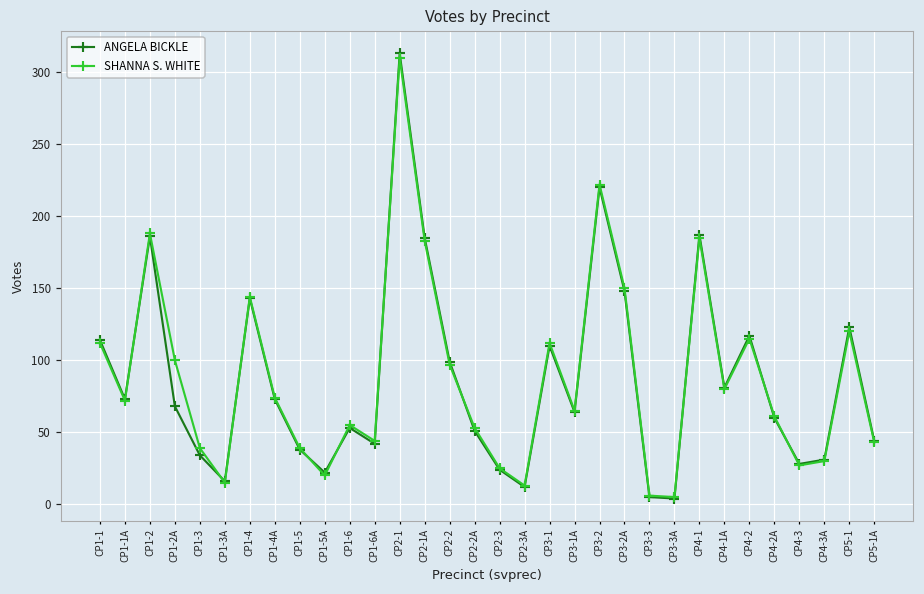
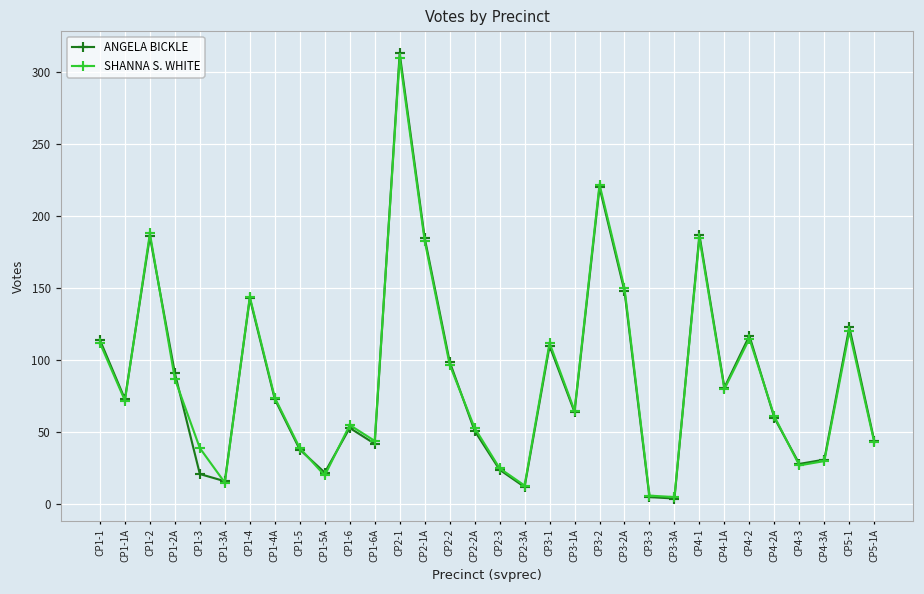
  {
    "ANGELA BICKLE": {
      "CP1-1": 114,
      "CP1-2": 186,
-     "CP1-2A": 68,
-     "CP1-3": 34,
+     "CP1-2A": 91,
+     "CP1-3": 21,
      "CP1-5A": 22,
      "CP1-6": 53,
      "CP1-6A": 42,
      "CP2-1": 313,
      "CP2-1A": 185,
      "CP2-2": 99,
      "CP2-2A": 51,
      "CP3-1": 110,
      "CP3-2": 220,
      "CP3-2A": 148,
      "CP4-1": 187,
      "CP4-2": 117,
      "CP5-1": 123
    },
    "SHANNA S. WHITE": {
      "CP1-1": 112,
      "CP1-2": 188,
-     "CP1-2A": 100,
+     "CP1-2A": 87,
      "CP1-3": 39,
      "CP1-5A": 20,
      "CP1-6": 55,
      "CP1-6A": 44,
      "CP2-1": 310,
      "CP2-1A": 183,
      "CP2-2": 97,
      "CP2-2A": 53,
      "CP3-1": 112,
      "CP3-2": 222,
      "CP3-2A": 150,
      "CP4-1": 185,
      "CP4-2": 115,
      "CP5-1": 120
    }
  }
